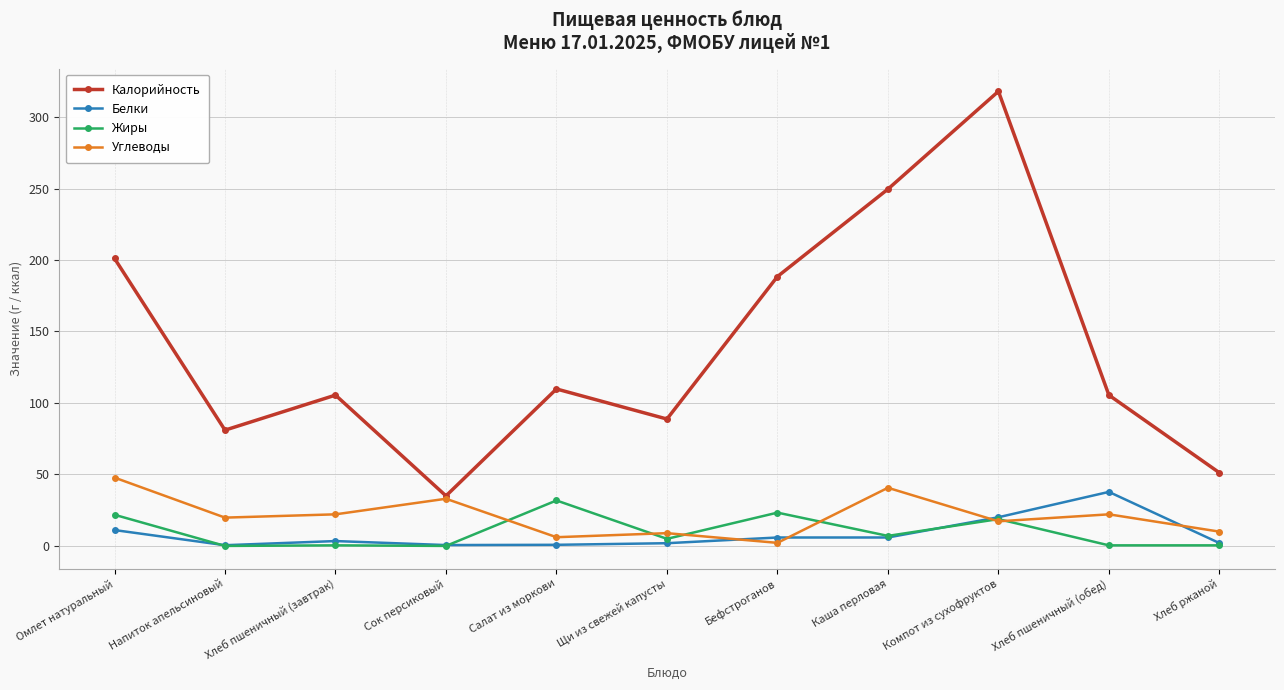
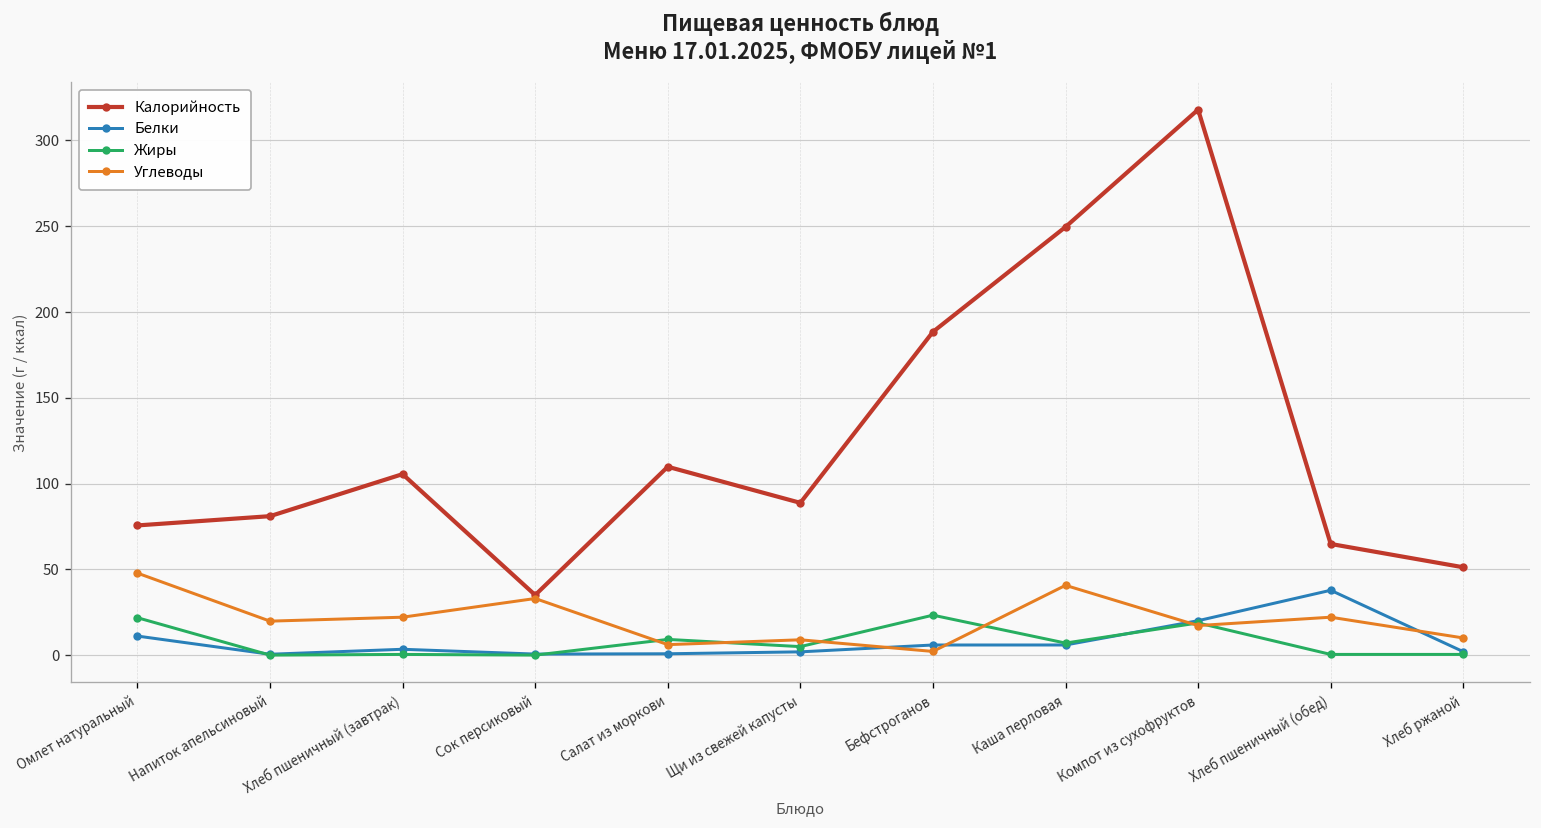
  {
    "Калорийность": {
-     "Омлет натуральный": 201,
+     "Омлет натуральный": 76,
      "Напиток апельсиновый": 81,
      "Хлеб пшеничный (завтрак)": 106,
      "Сок персиковый": 35,
      "Салат из моркови": 110,
      "Щи из свежей капусты": 89,
      "Бефстроганов": 188,
      "Каша перловая": 250,
      "Компот из сухофруктов": 318,
-     "Хлеб пшеничный (обед)": 106,
+     "Хлеб пшеничный (обед)": 65,
      "Хлеб ржаной": 51
    },
    "Белки": {
      "Омлет натуральный": 11,
      "Хлеб пшеничный (завтрак)": 3,
      "Салат из моркови": 1,
      "Щи из свежей капусты": 2,
      "Бефстроганов": 6,
      "Хлеб пшеничный (обед)": 38
    },
    "Жиры": {
      "Омлет натуральный": 22,
      "Хлеб пшеничный (завтрак)": 0,
-     "Салат из моркови": 32,
+     "Салат из моркови": 9,
      "Щи из свежей капусты": 5,
      "Бефстроганов": 23,
      "Хлеб пшеничный (обед)": 0
    },
    "Углеводы": {
      "Омлет натуральный": 48,
      "Напиток апельсиновый": 20,
      "Хлеб пшеничный (завтрак)": 22,
      "Сок персиковый": 33,
      "Салат из моркови": 6,
      "Щи из свежей капусты": 9,
      "Бефстроганов": 2,
      "Каша перловая": 41,
      "Хлеб пшеничный (обед)": 22,
      "Хлеб ржаной": 10
    }
  }
